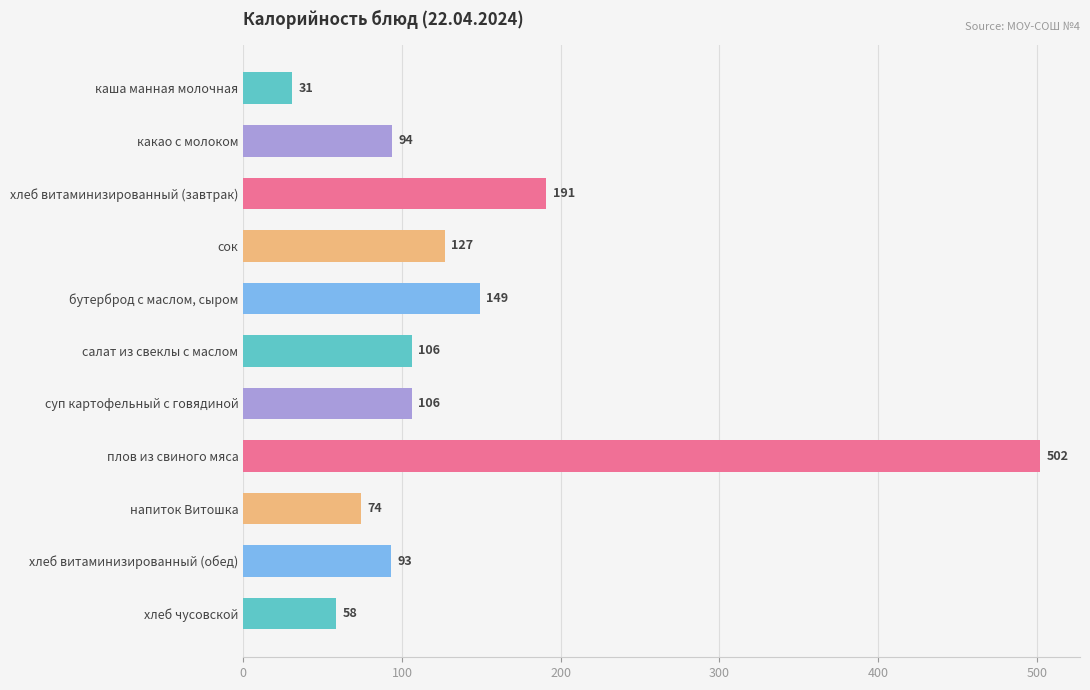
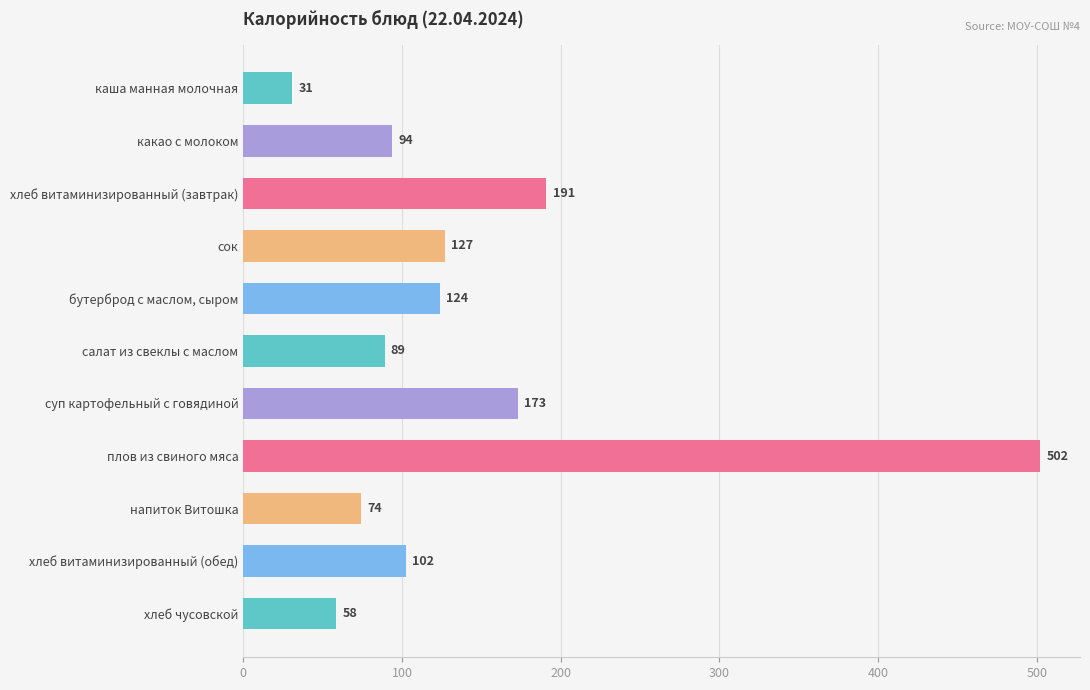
  {
    "каша манная молочная": 31,
    "какао с молоком": 94,
    "хлеб витаминизированный (завтрак)": 191,
    "сок": 127,
-   "бутерброд с маслом, сыром": 149,
-   "салат из свеклы с маслом": 106,
-   "суп картофельный с говядиной": 106,
+   "бутерброд с маслом, сыром": 124,
+   "салат из свеклы с маслом": 89,
+   "суп картофельный с говядиной": 173,
    "плов из свиного мяса": 502,
    "напиток Витошка": 74,
-   "хлеб витаминизированный (обед)": 93,
+   "хлеб витаминизированный (обед)": 102,
    "хлеб чусовской": 58
  }
